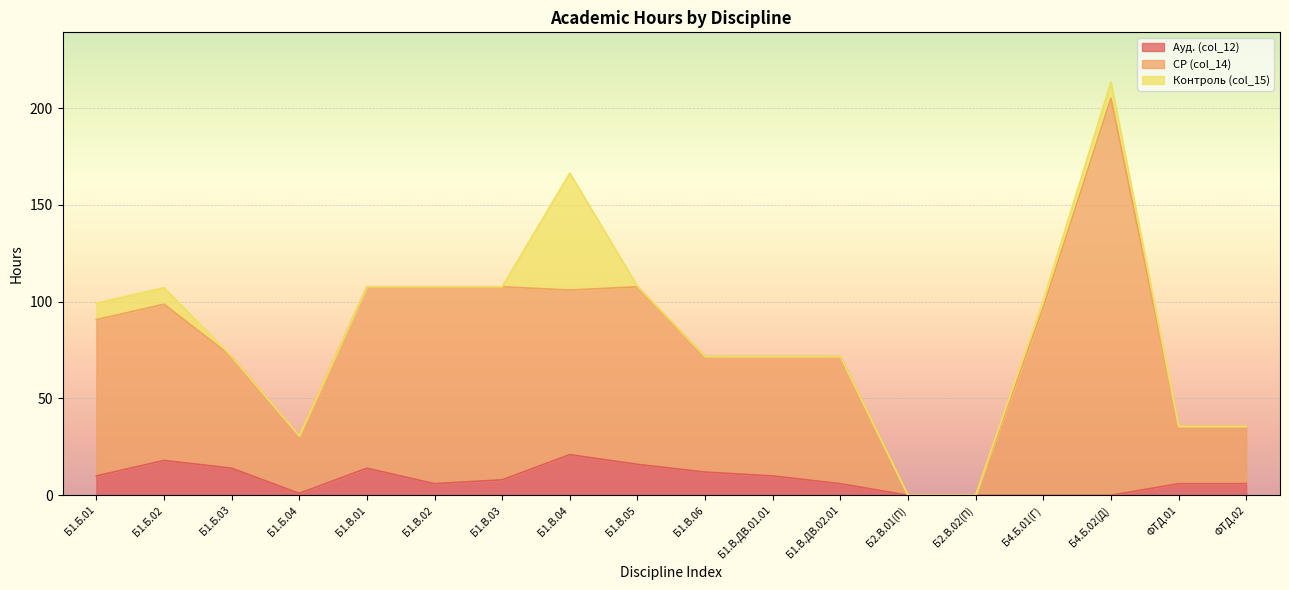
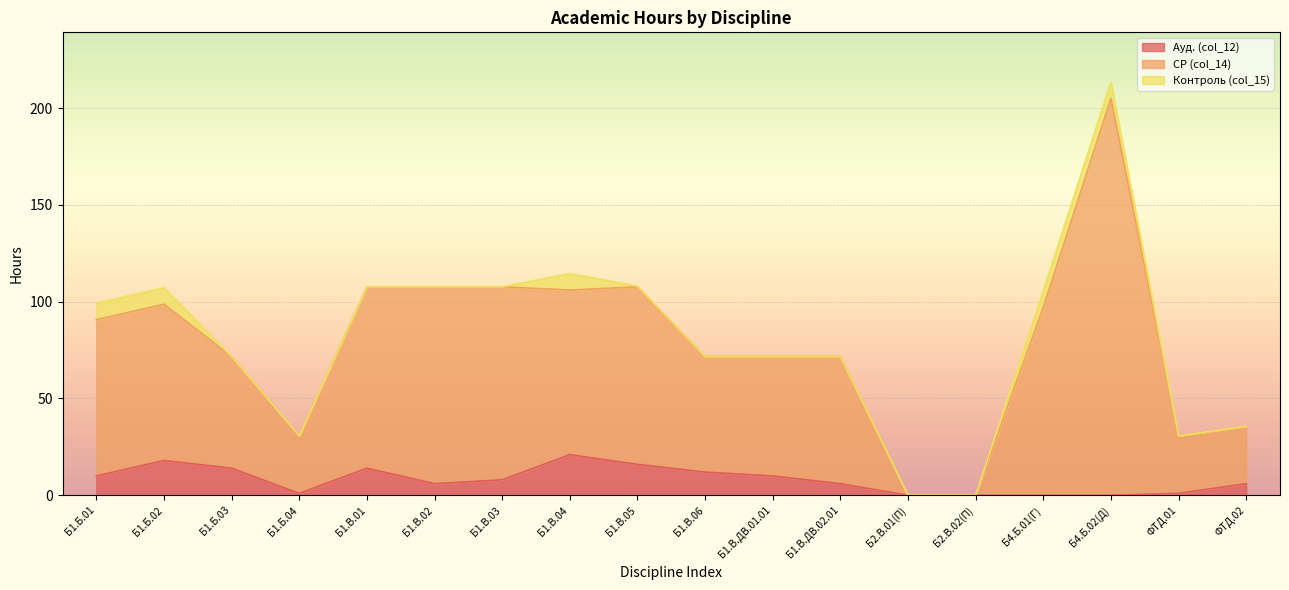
  {
    "Ауд. (col_12)": {
      "Б1.Б.01": 10,
      "Б1.Б.02": 18,
      "Б1.Б.03": 14,
      "Б1.Б.04": 1,
      "Б1.В.01": 14,
      "Б1.В.02": 6,
      "Б1.В.03": 8,
      "Б1.В.04": 21,
      "Б1.В.05": 16,
      "Б1.В.06": 12,
      "Б1.В.ДВ.01.01": 10,
      "Б1.В.ДВ.02.01": 6,
      "Б4.Б.01(Г)": 0,
      "Б4.Б.02(Д)": 0,
-     "ФТД.01": 6,
+     "ФТД.01": 1,
      "ФТД.02": 6
    },
    "СР (col_14)": {
      "Б1.Б.01": 81,
      "Б1.Б.02": 81,
      "Б1.В.04": 85,
      "Б4.Б.01(Г)": 97,
      "Б4.Б.02(Д)": 205
    },
    "Контроль (col_15)": {
      "Б1.Б.01": 9,
      "Б1.Б.02": 9,
-     "Б1.В.04": 60,
-     "Б4.Б.01(Г)": 4,
+     "Б1.В.04": 9,
+     "Б4.Б.01(Г)": 9,
      "Б4.Б.02(Д)": 9
    }
  }
